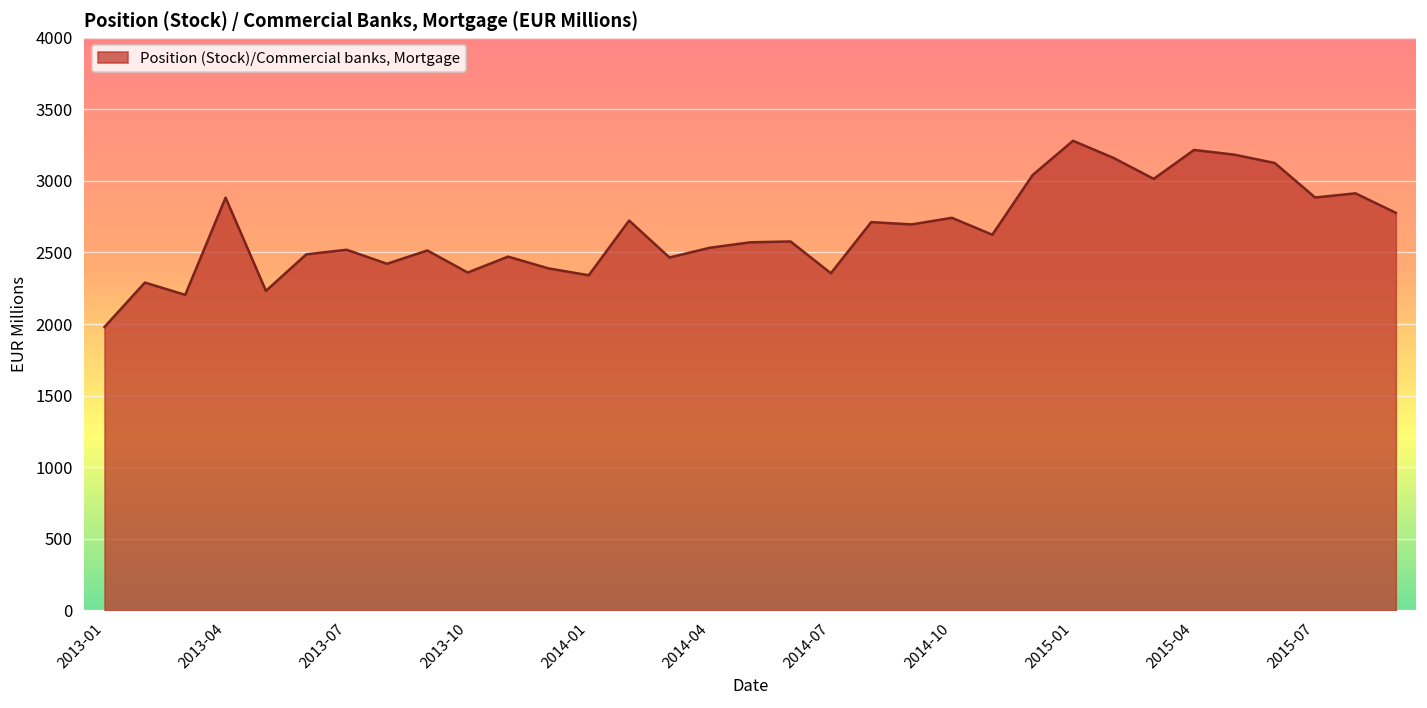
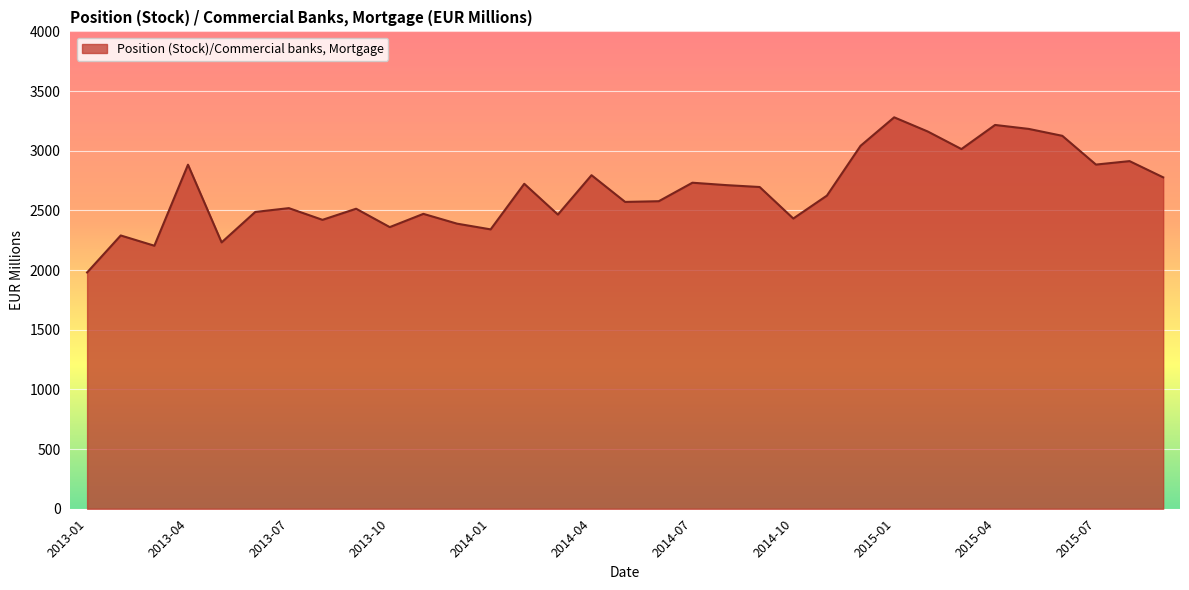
  {
    "2013-01": 1980,
    "2013-04": 2880,
    "2013-07": 2520,
    "2013-10": 2360,
    "2014-01": 2340,
-   "2014-04": 2530,
-   "2014-07": 2360,
-   "2014-10": 2740,
+   "2014-04": 2800,
+   "2014-07": 2730,
+   "2014-10": 2430,
    "2015-01": 3280,
    "2015-04": 3220,
    "2015-07": 2880
  }
